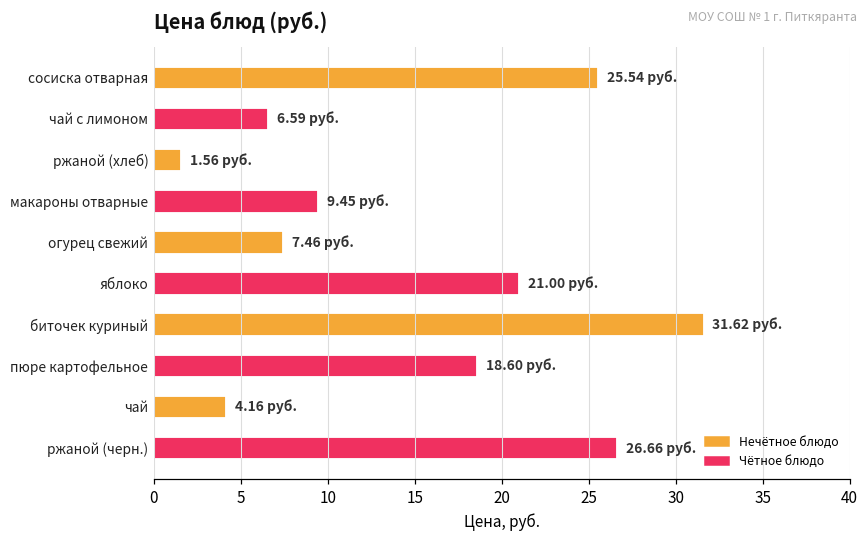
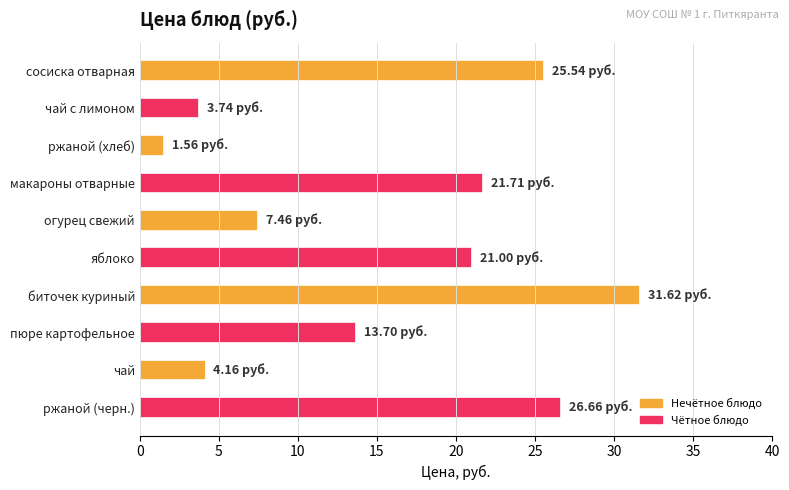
  {
    "сосиска отварная": 25.54,
-   "чай с лимоном": 6.59,
+   "чай с лимоном": 3.74,
    "ржаной (хлеб)": 1.56,
-   "макароны отварные": 9.45,
+   "макароны отварные": 21.71,
    "огурец свежий": 7.46,
    "яблоко": 21.00,
    "биточек куриный": 31.62,
-   "пюре картофельное": 18.60,
+   "пюре картофельное": 13.70,
    "чай": 4.16,
    "ржаной (черн.)": 26.66
  }
